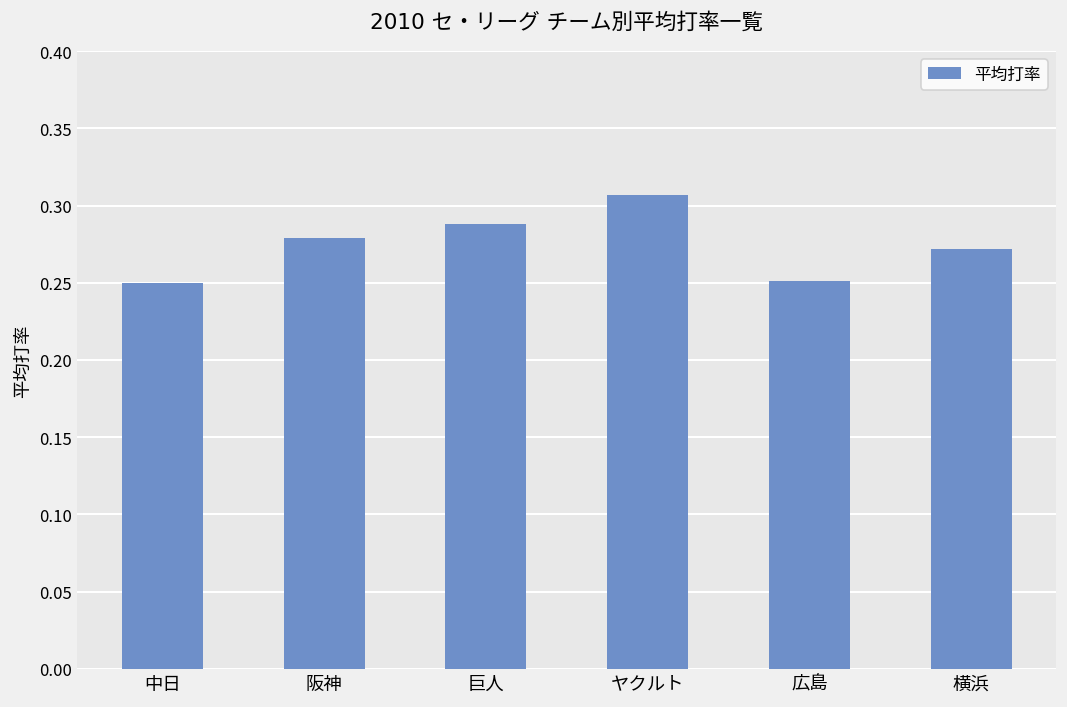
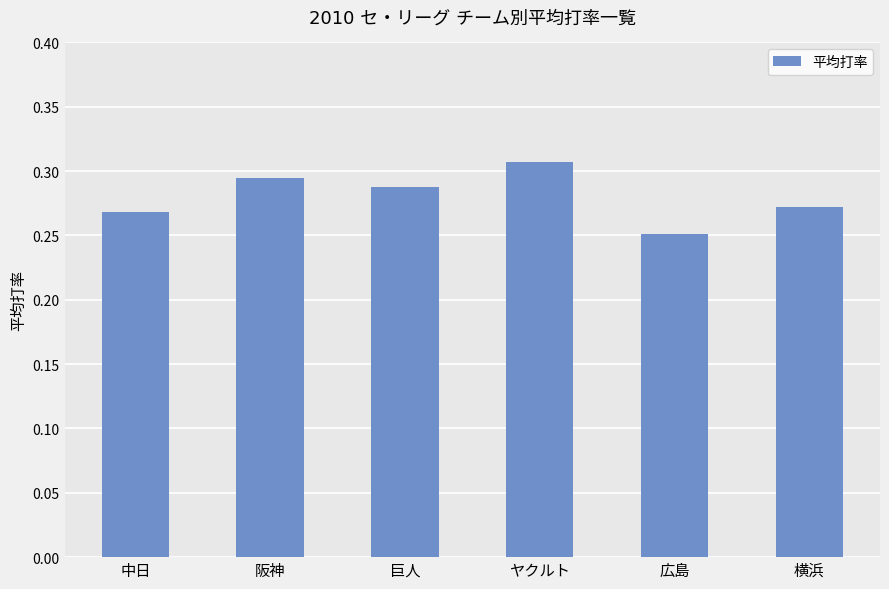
  {
-   "中日": 0.250,
-   "阪神": 0.279,
+   "中日": 0.268,
+   "阪神": 0.295,
    "巨人": 0.288,
    "ヤクルト": 0.307,
    "広島": 0.251,
    "横浜": 0.272
  }
